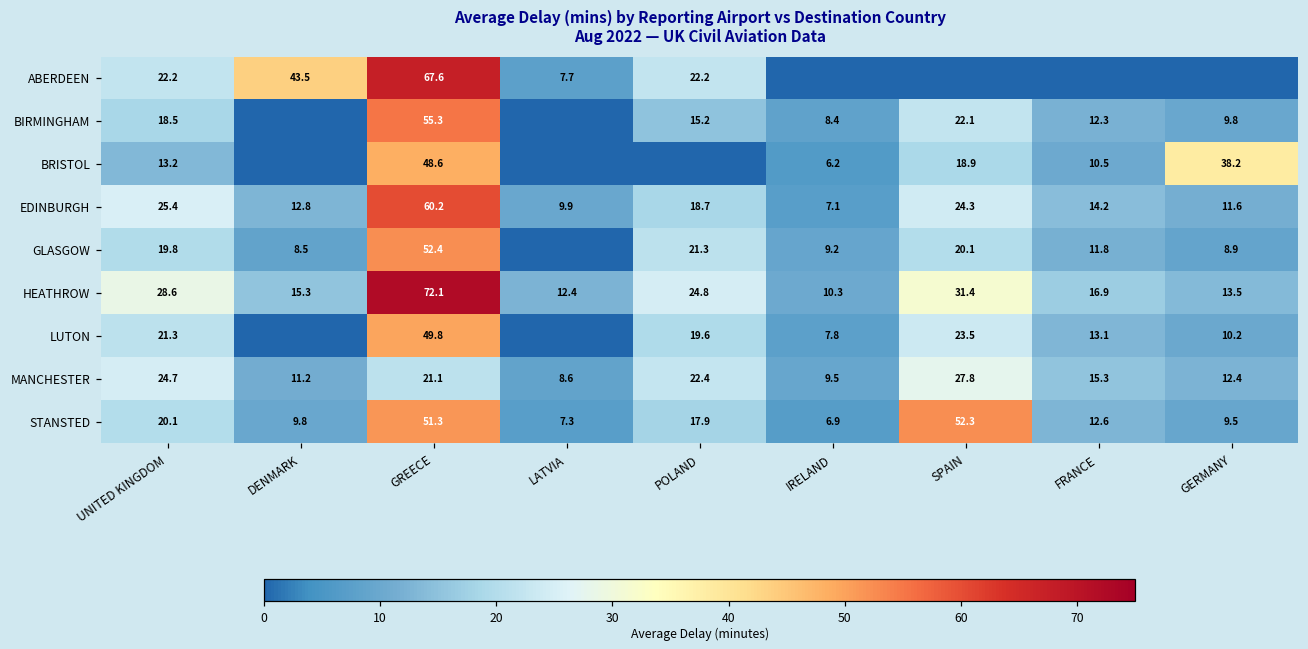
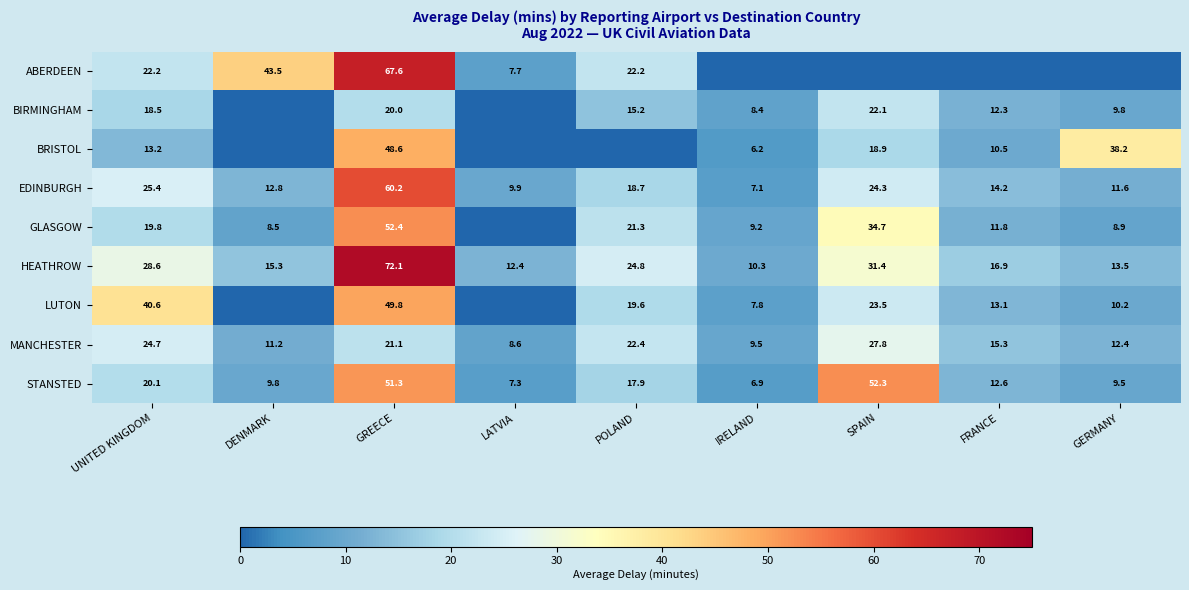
  {
    "ABERDEEN": {
      "UNITED KINGDOM": 22.2,
      "DENMARK": 43.5,
      "GREECE": 67.6,
      "LATVIA": 7.7,
      "POLAND": 22.2
    },
    "BIRMINGHAM": {
      "UNITED KINGDOM": 18.5,
-     "GREECE": 55.3,
+     "GREECE": 20.0,
      "POLAND": 15.2,
      "IRELAND": 8.4,
      "SPAIN": 22.1,
      "FRANCE": 12.3,
      "GERMANY": 9.8
    },
    "BRISTOL": {
      "UNITED KINGDOM": 13.2,
      "GREECE": 48.6,
      "IRELAND": 6.2,
      "SPAIN": 18.9,
      "FRANCE": 10.5,
      "GERMANY": 38.2
    },
    "EDINBURGH": {
      "UNITED KINGDOM": 25.4,
      "DENMARK": 12.8,
      "GREECE": 60.2,
      "LATVIA": 9.9,
      "POLAND": 18.7,
      "IRELAND": 7.1,
      "SPAIN": 24.3,
      "FRANCE": 14.2,
      "GERMANY": 11.6
    },
    "GLASGOW": {
      "UNITED KINGDOM": 19.8,
      "DENMARK": 8.5,
      "GREECE": 52.4,
      "POLAND": 21.3,
      "IRELAND": 9.2,
-     "SPAIN": 20.1,
+     "SPAIN": 34.7,
      "FRANCE": 11.8,
      "GERMANY": 8.9
    },
    "HEATHROW": {
      "UNITED KINGDOM": 28.6,
      "DENMARK": 15.3,
      "GREECE": 72.1,
      "LATVIA": 12.4,
      "POLAND": 24.8,
      "IRELAND": 10.3,
      "SPAIN": 31.4,
      "FRANCE": 16.9,
      "GERMANY": 13.5
    },
    "LUTON": {
-     "UNITED KINGDOM": 21.3,
+     "UNITED KINGDOM": 40.6,
      "GREECE": 49.8,
      "POLAND": 19.6,
      "IRELAND": 7.8,
      "SPAIN": 23.5,
      "FRANCE": 13.1,
      "GERMANY": 10.2
    },
    "MANCHESTER": {
      "UNITED KINGDOM": 24.7,
      "DENMARK": 11.2,
      "GREECE": 21.1,
      "LATVIA": 8.6,
      "POLAND": 22.4,
      "IRELAND": 9.5,
      "SPAIN": 27.8,
      "FRANCE": 15.3,
      "GERMANY": 12.4
    },
    "STANSTED": {
      "UNITED KINGDOM": 20.1,
      "DENMARK": 9.8,
      "GREECE": 51.3,
      "LATVIA": 7.3,
      "POLAND": 17.9,
      "IRELAND": 6.9,
      "SPAIN": 52.3,
      "FRANCE": 12.6,
      "GERMANY": 9.5
    }
  }
